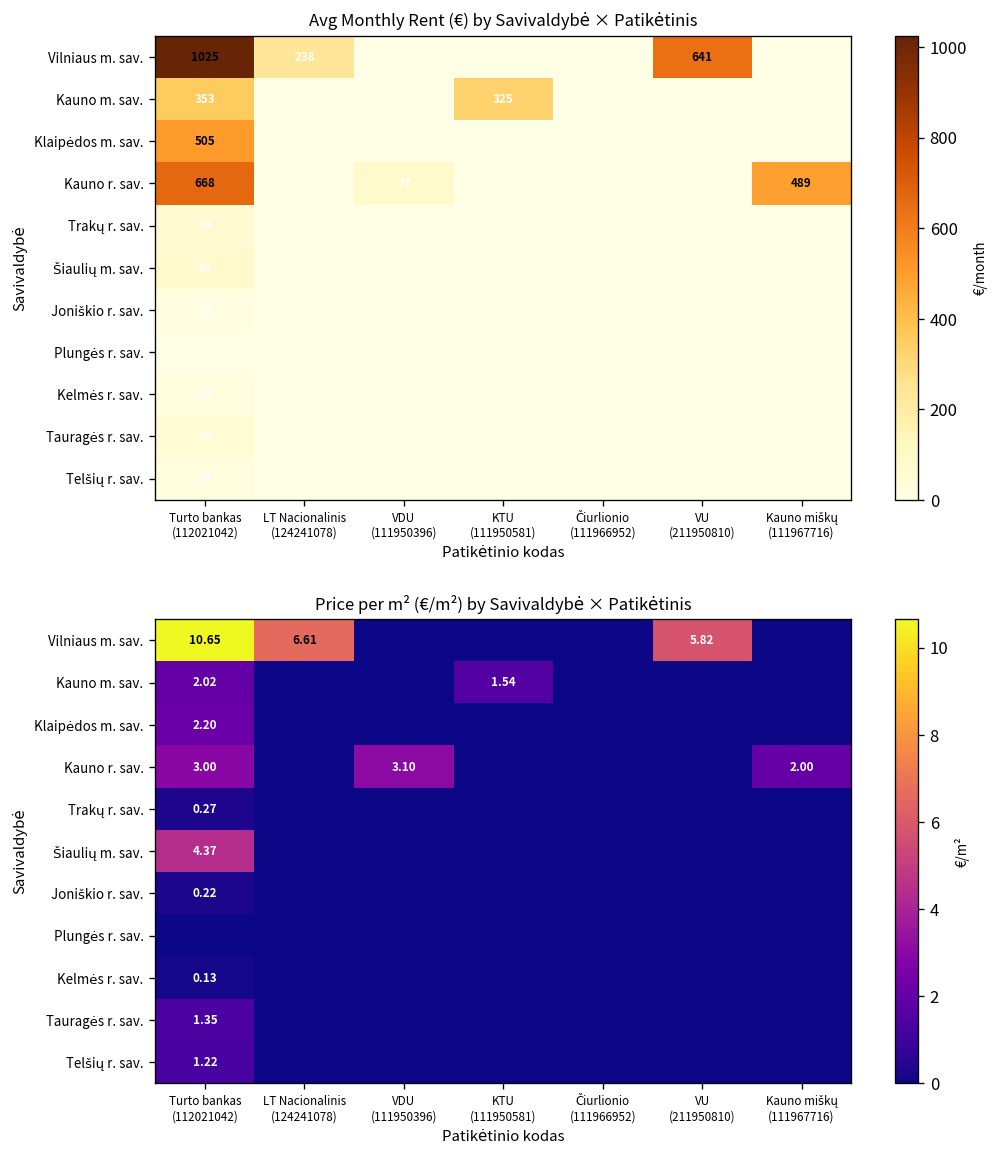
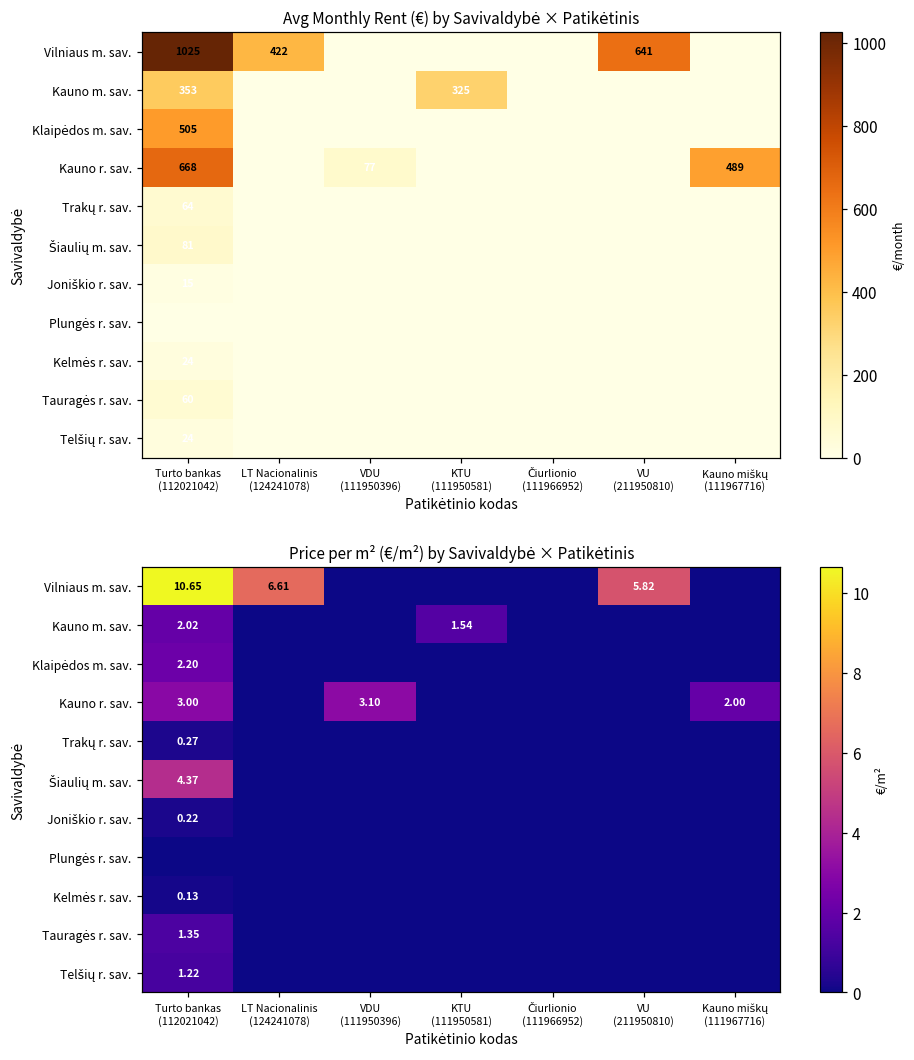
  {
    "Avg Monthly Rent (€) by Savivaldybė × Patikėtinis": {
      "Vilniaus m. sav.": {
        "Turto bankas (112021042)": 1025,
-       "LT Nacionalinis (124241078)": 238,
+       "LT Nacionalinis (124241078)": 422,
        "VU (211950810)": 641
      },
      "Kauno m. sav.": {
        "Turto bankas (112021042)": 353,
        "KTU (111950581)": 325
      },
      "Klaipėdos m. sav.": {
        "Turto bankas (112021042)": 505
      },
      "Kauno r. sav.": {
        "Turto bankas (112021042)": 668,
        "VDU (111950396)": 77,
        "Kauno miškų (111967716)": 489
      },
      "Šiaulių m. sav.": {
        "Turto bankas (112021042)": 81
      }
    },
    "Price per m² (€/m²) by Savivaldybė × Patikėtinis": {
      "Vilniaus m. sav.": {
        "Turto bankas (112021042)": 10.65,
        "LT Nacionalinis (124241078)": 6.61,
        "VU (211950810)": 5.82
      },
      "Kauno m. sav.": {
        "Turto bankas (112021042)": 2.02,
        "KTU (111950581)": 1.54
      },
      "Klaipėdos m. sav.": {
        "Turto bankas (112021042)": 2.20
      },
      "Kauno r. sav.": {
        "Turto bankas (112021042)": 3.00,
        "VDU (111950396)": 3.10,
        "Kauno miškų (111967716)": 2.00
      },
      "Trakų r. sav.": {
        "Turto bankas (112021042)": 0.27
      },
      "Šiaulių m. sav.": {
        "Turto bankas (112021042)": 4.37
      },
      "Joniškio r. sav.": {
        "Turto bankas (112021042)": 0.22
      },
      "Kelmės r. sav.": {
        "Turto bankas (112021042)": 0.13
      },
      "Tauragės r. sav.": {
        "Turto bankas (112021042)": 1.35
      },
      "Telšių r. sav.": {
        "Turto bankas (112021042)": 1.22
      }
    }
  }
